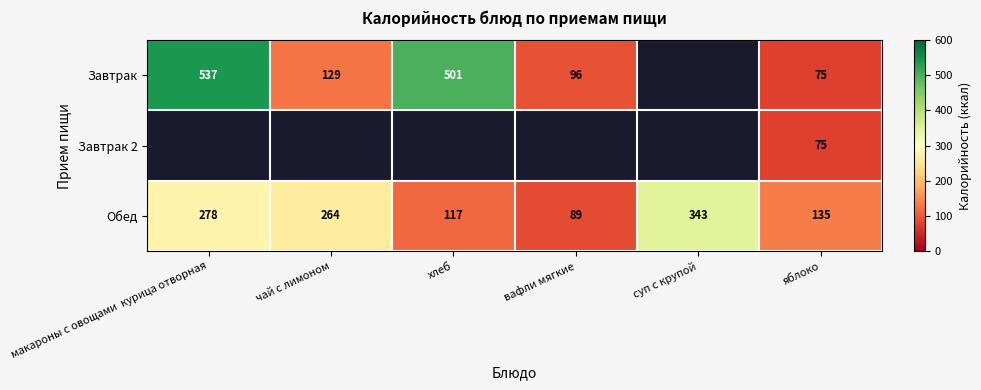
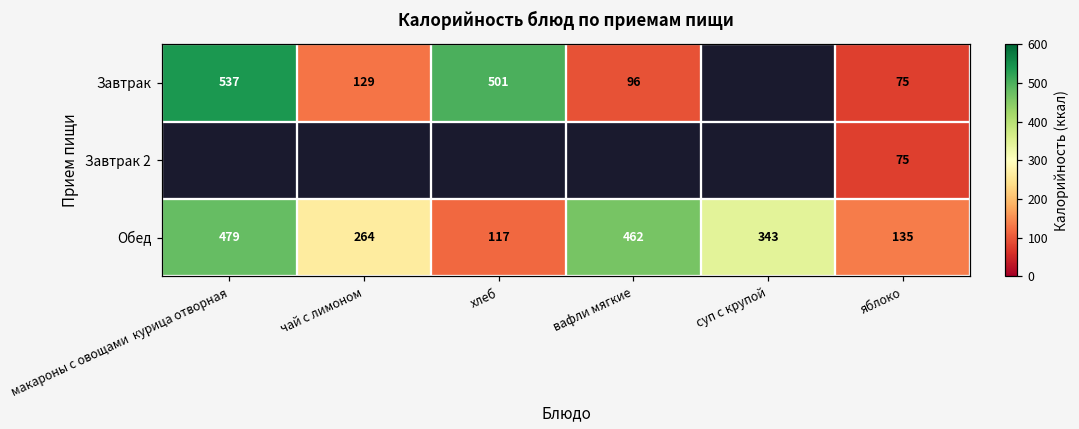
  {
    "Завтрак": {
      "макароны с овощами курица отворная": 537,
      "чай с лимоном": 129,
      "хлеб": 501,
      "вафли мягкие": 96,
      "яблоко": 75
    },
    "Завтрак 2": {
      "яблоко": 75
    },
    "Обед": {
-     "макароны с овощами курица отворная": 278,
+     "макароны с овощами курица отворная": 479,
      "чай с лимоном": 264,
      "хлеб": 117,
-     "вафли мягкие": 89,
+     "вафли мягкие": 462,
      "суп с крупой": 343,
      "яблоко": 135
    }
  }
